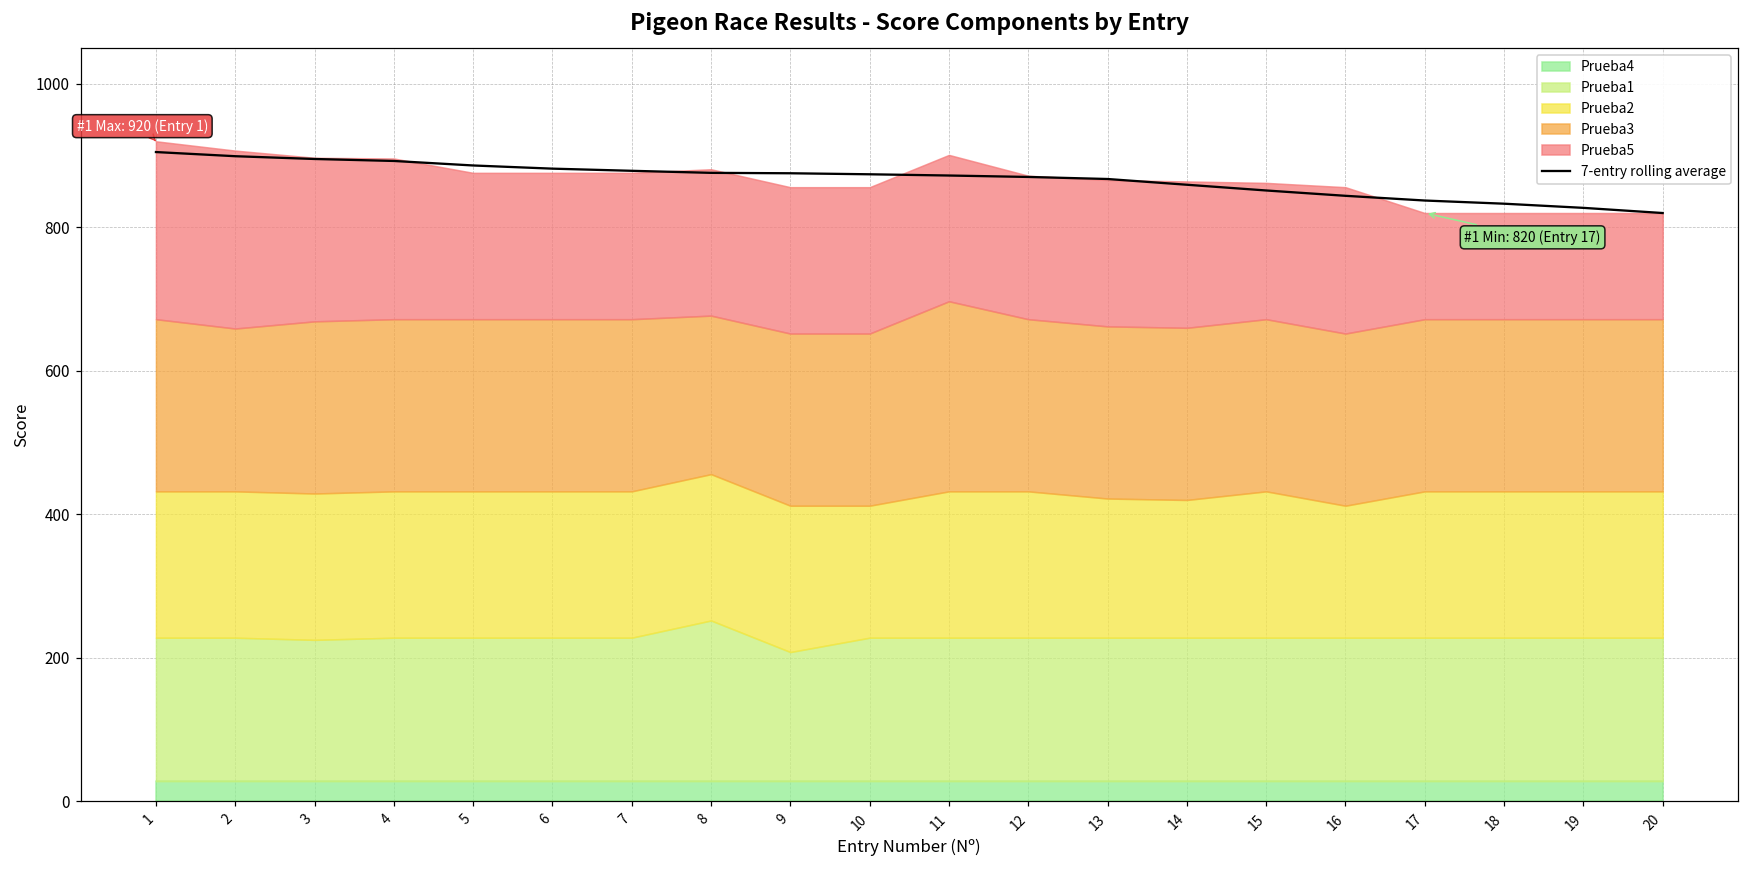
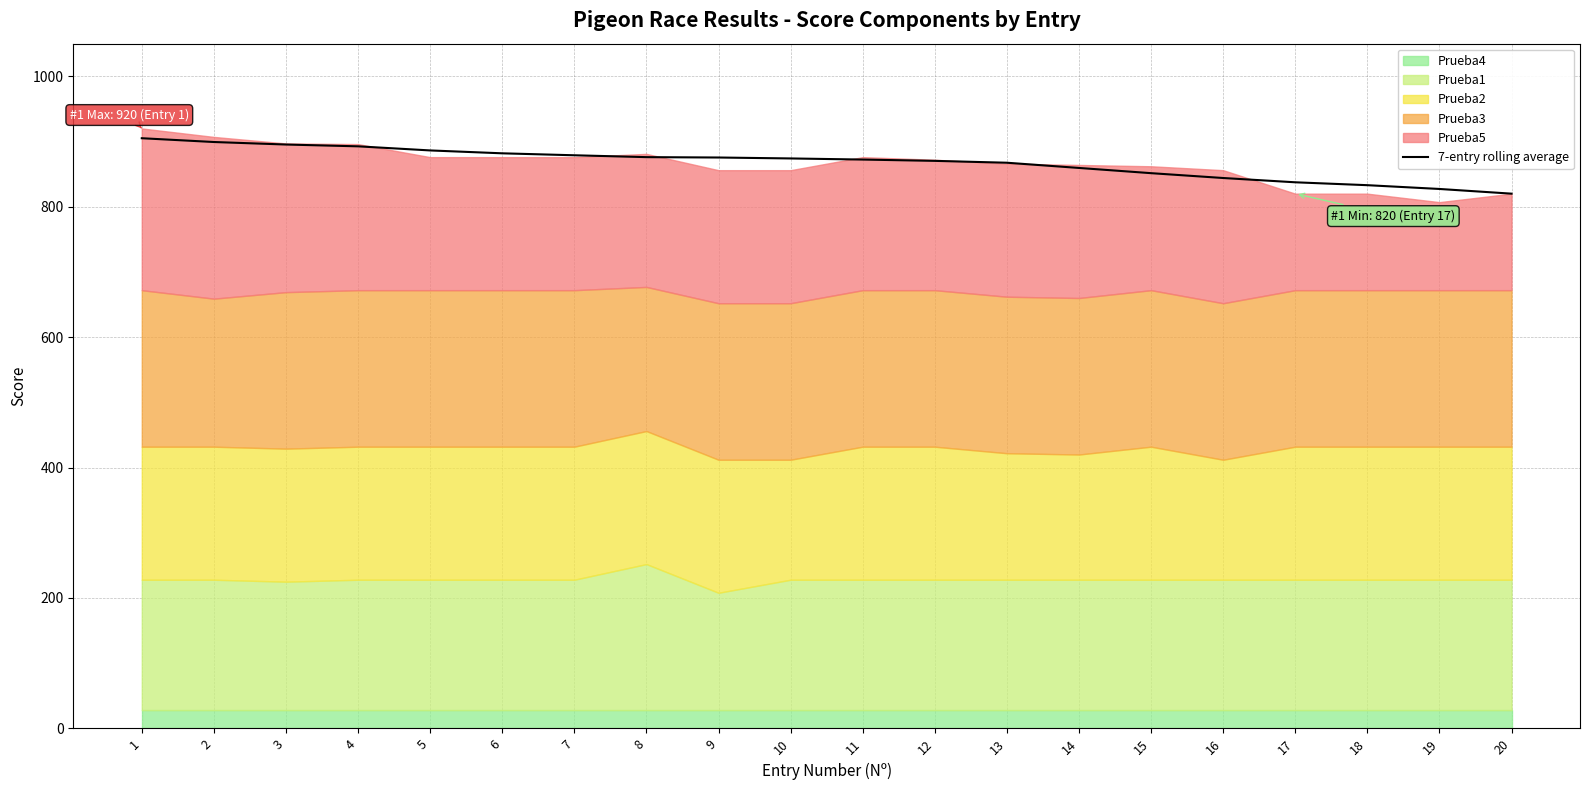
  {
    "7-entry rolling average": {
      "1": 910,
      "2": 900,
      "5": 890,
      "6": 880,
      "8": 880,
      "9": 880,
      "10": 870,
      "14": 860,
      "15": 850,
      "16": 840,
      "17": 840,
      "18": 830,
      "19": 830
    },
    "Prueba4": {
      "1": 30,
      "2": 30,
      "3": 30,
      "4": 30,
      "5": 30,
      "6": 30,
      "7": 30,
      "8": 30,
      "9": 30,
      "10": 30,
      "11": 30,
      "12": 30,
      "13": 30,
      "14": 30,
      "15": 30,
      "16": 30,
      "17": 30,
      "18": 30,
      "19": 30,
      "20": 30
    },
    "Prueba1": {
      "1": 200,
      "2": 200,
      "3": 200,
      "4": 200,
      "5": 200,
      "6": 200,
      "7": 200,
      "8": 220,
      "9": 180,
      "10": 200,
      "11": 200,
      "12": 200,
      "13": 200,
      "14": 200,
      "15": 200,
      "16": 200,
      "17": 200,
      "18": 200,
      "19": 200,
      "20": 200
    },
    "Prueba2": {
      "1": 200,
      "2": 200,
      "3": 200,
      "4": 200,
      "5": 200,
      "6": 200,
      "7": 200,
      "8": 200,
      "9": 200,
      "10": 180,
      "11": 200,
      "12": 200,
      "13": 190,
      "14": 190,
      "15": 200,
      "16": 180,
      "17": 200,
      "18": 200,
      "19": 200,
      "20": 200
    },
    "Prueba3": {
      "1": 240,
      "2": 230,
      "3": 240,
      "4": 240,
      "5": 240,
      "6": 240,
      "7": 240,
      "8": 220,
      "9": 240,
      "10": 240,
-     "11": 270,
+     "11": 240,
      "12": 240,
      "13": 240,
      "14": 240,
      "15": 240,
      "16": 240,
      "17": 240,
      "18": 240,
      "19": 240,
      "20": 240
    },
    "Prueba5": {
      "2": 250,
      "5": 200,
      "6": 200,
      "8": 200,
      "9": 200,
      "10": 200,
      "14": 200,
      "15": 190,
      "16": 200,
      "17": 150,
-     "19": 150
+     "19": 140
    }
  }
